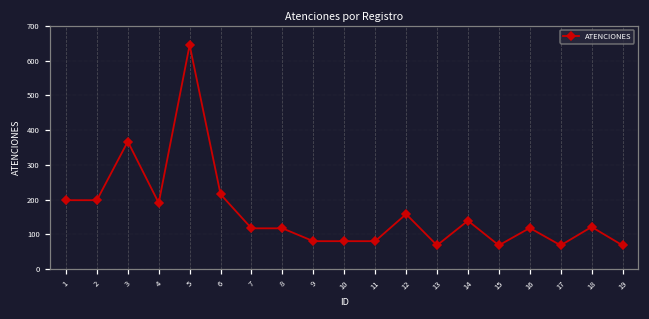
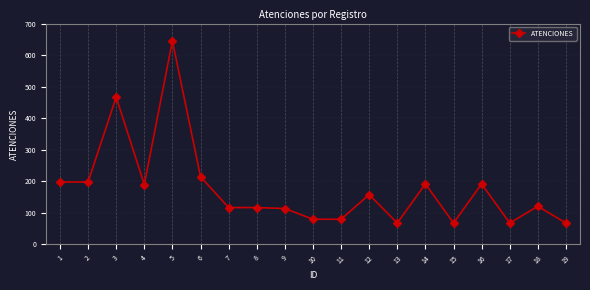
  {
    "1": 200,
    "2": 200,
-   "3": 370,
+   "3": 470,
    "4": 190,
    "5": 650,
    "6": 220,
    "7": 120,
    "8": 120,
-   "9": 80,
+   "9": 110,
    "10": 80,
    "11": 80,
    "12": 160,
    "13": 70,
-   "14": 140,
+   "14": 190,
    "15": 70,
-   "16": 120,
+   "16": 190,
    "17": 70,
    "18": 120,
    "19": 70
  }
